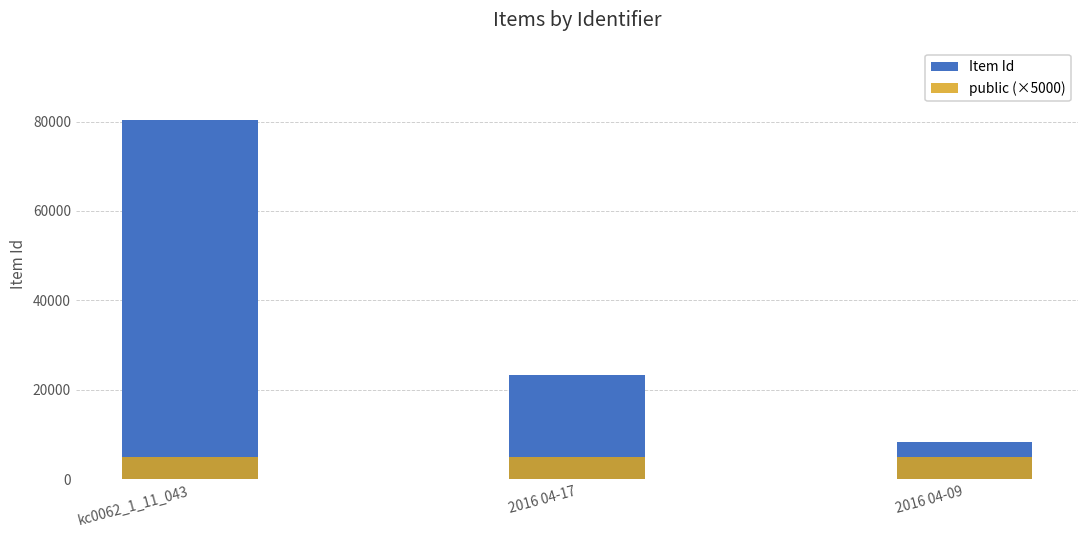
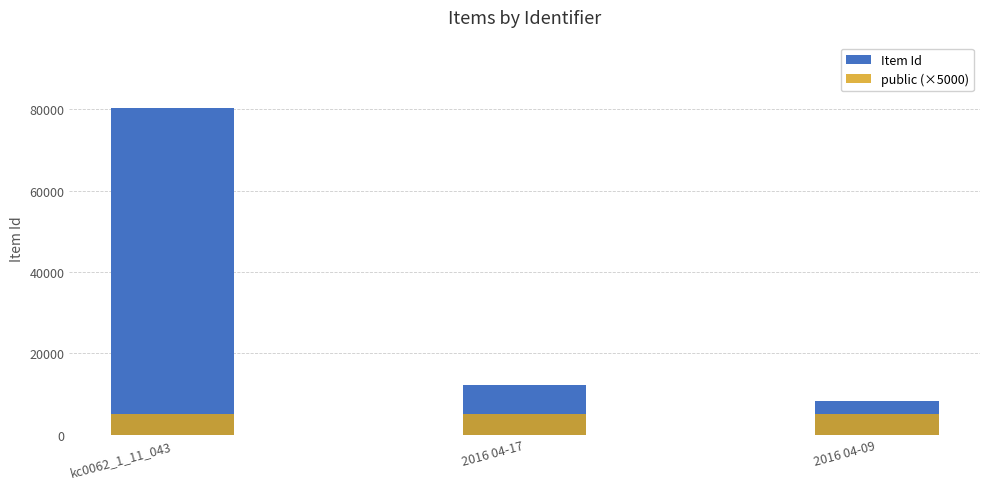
  {
    "Item Id": {
      "kc0062_1_11_043": 80000,
-     "2016 04-17": 23000,
+     "2016 04-17": 12000,
      "2016 04-09": 8000
    }
  }
